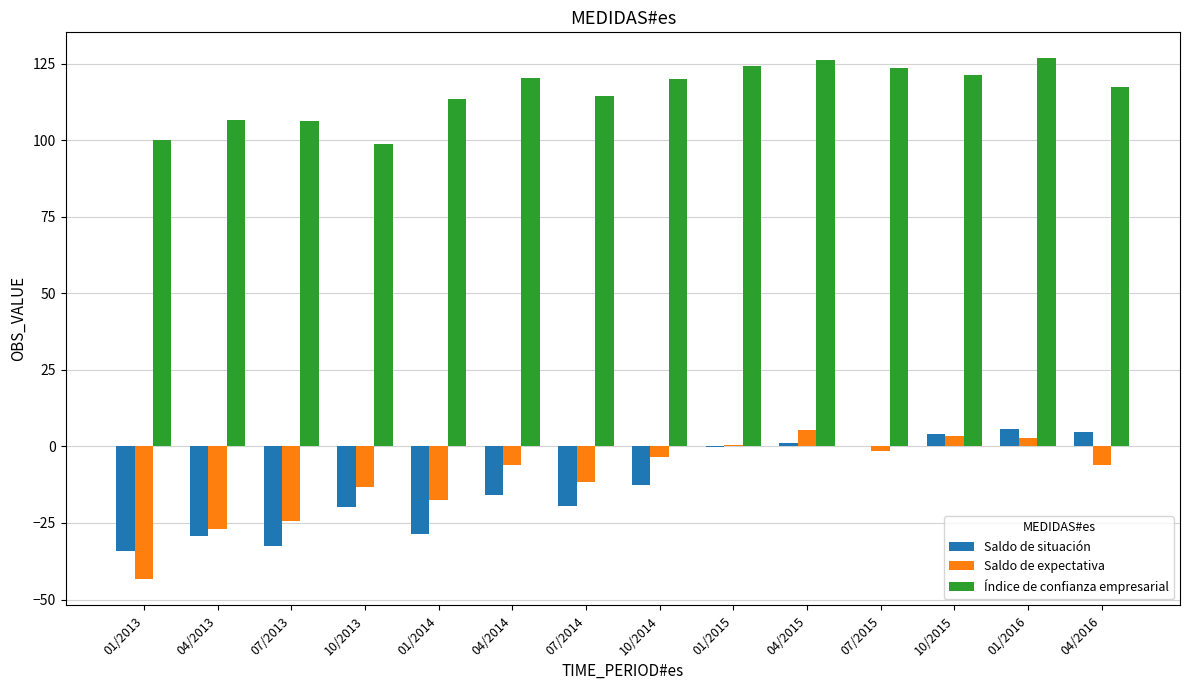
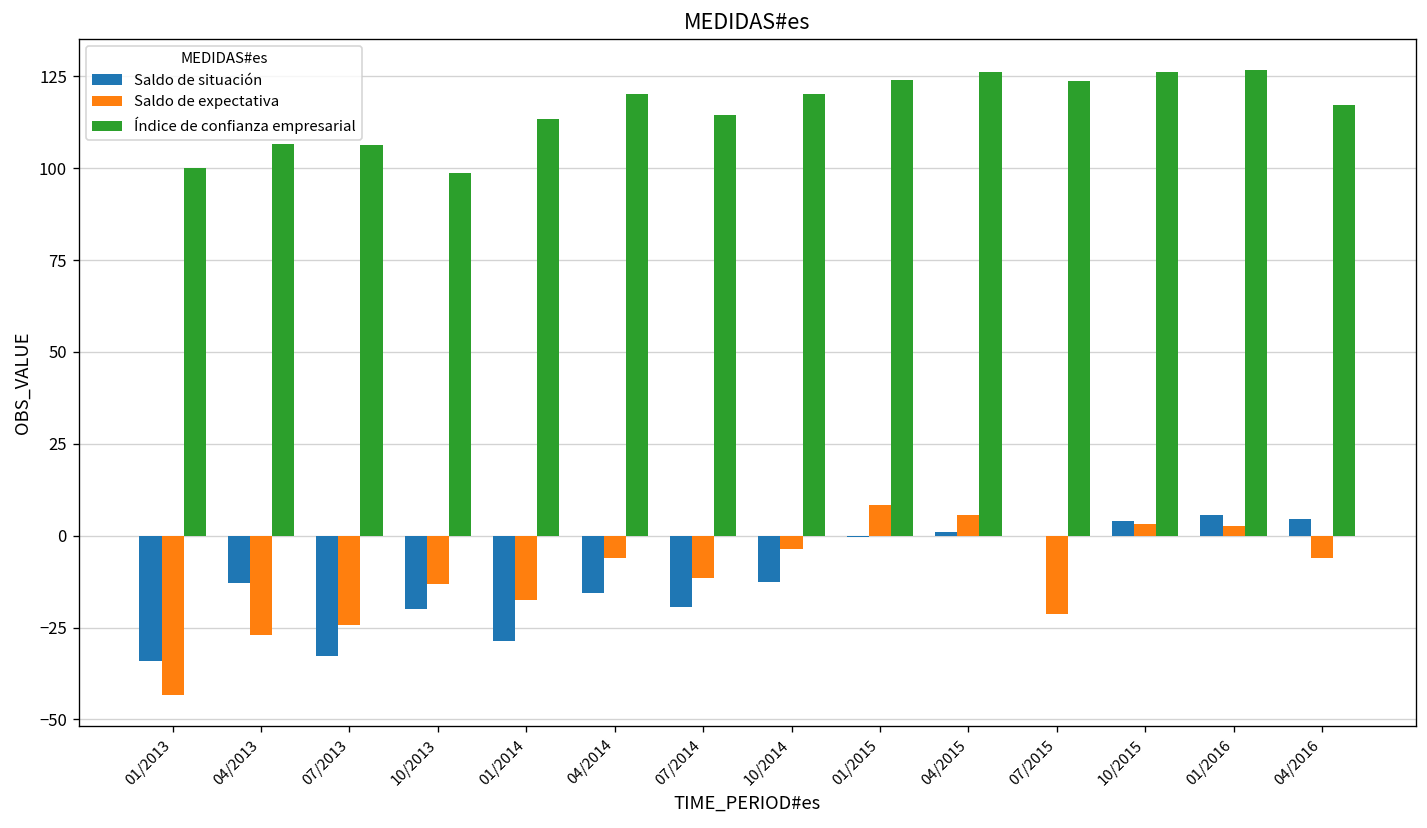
  {
    "Saldo de situación": {
      "01/2013": -34,
-     "04/2013": -29,
+     "04/2013": -13,
      "07/2013": -33,
      "10/2013": -20,
      "01/2014": -29,
      "04/2014": -16,
      "07/2014": -20,
      "10/2014": -13,
      "04/2015": 1,
      "07/2015": 0,
      "10/2015": 4,
      "01/2016": 6,
      "04/2016": 5
    },
    "Saldo de expectativa": {
      "01/2013": -43,
      "04/2013": -27,
      "07/2013": -24,
      "10/2013": -13,
      "01/2014": -18,
      "04/2014": -6,
      "07/2014": -12,
      "10/2014": -4,
-     "01/2015": 0,
+     "01/2015": 8,
      "04/2015": 6,
-     "07/2015": -2,
+     "07/2015": -21,
      "10/2015": 3,
      "01/2016": 3,
      "04/2016": -6
    },
    "Índice de confianza empresarial": {
      "01/2013": 100,
      "04/2013": 107,
      "07/2013": 106,
      "10/2013": 99,
      "01/2014": 113,
      "04/2014": 120,
      "07/2014": 115,
      "10/2014": 120,
      "01/2015": 124,
      "04/2015": 126,
      "07/2015": 124,
-     "10/2015": 121,
+     "10/2015": 126,
      "01/2016": 127,
      "04/2016": 117
    }
  }
